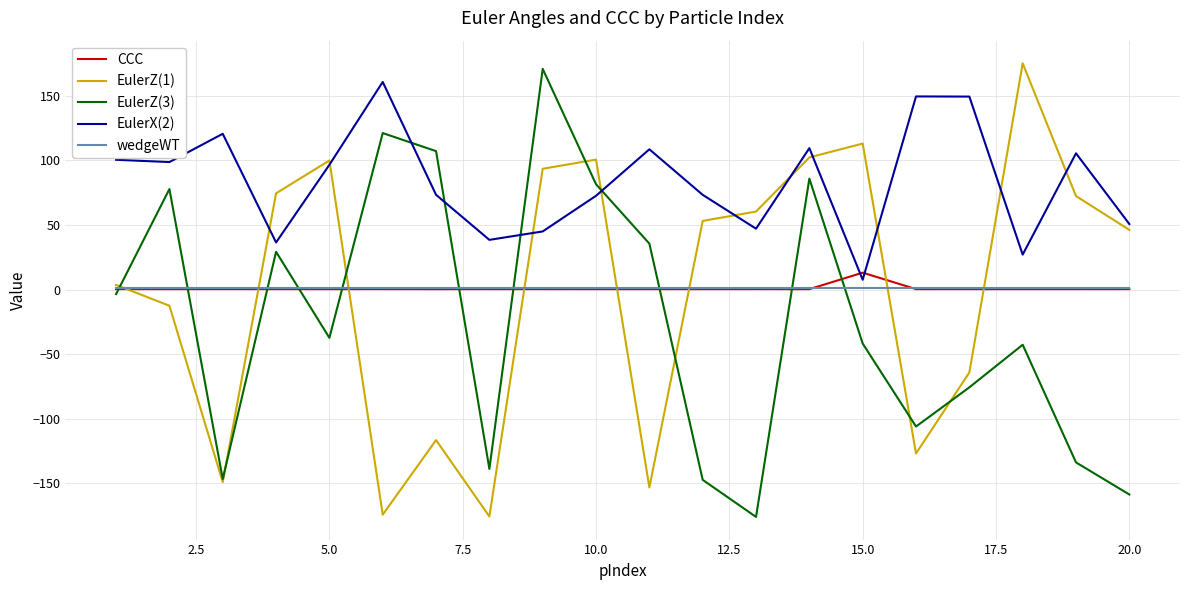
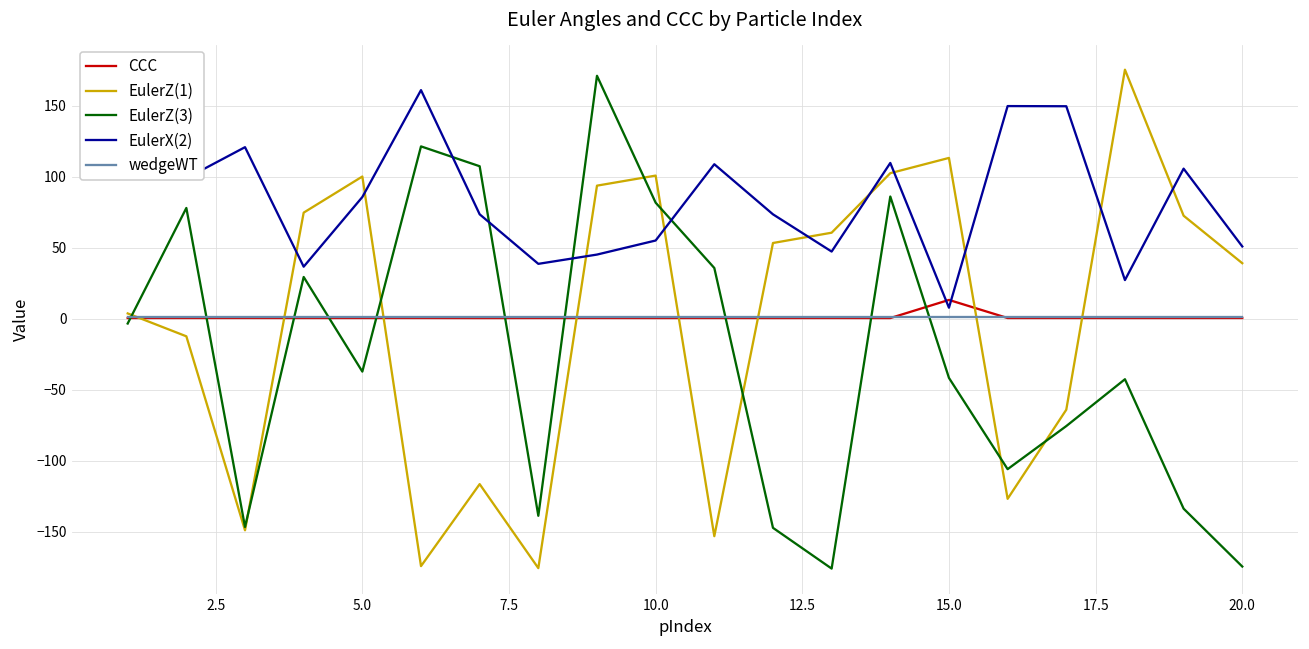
  {
    "CCC": {
      "15.0": 13
    },
    "EulerZ(1)": {
      "5.0": 100,
      "10.0": 101,
      "15.0": 113,
-     "20.0": 46
+     "20.0": 39
    },
    "EulerZ(3)": {
      "5.0": -37,
      "10.0": 82,
      "15.0": -42,
-     "20.0": -159
+     "20.0": -175
    },
    "EulerX(2)": {
-     "5.0": 97,
-     "10.0": 73,
+     "5.0": 86,
+     "10.0": 55,
      "15.0": 8,
      "20.0": 51
    },
    "wedgeWT": {
      "15.0": 1
    }
  }
